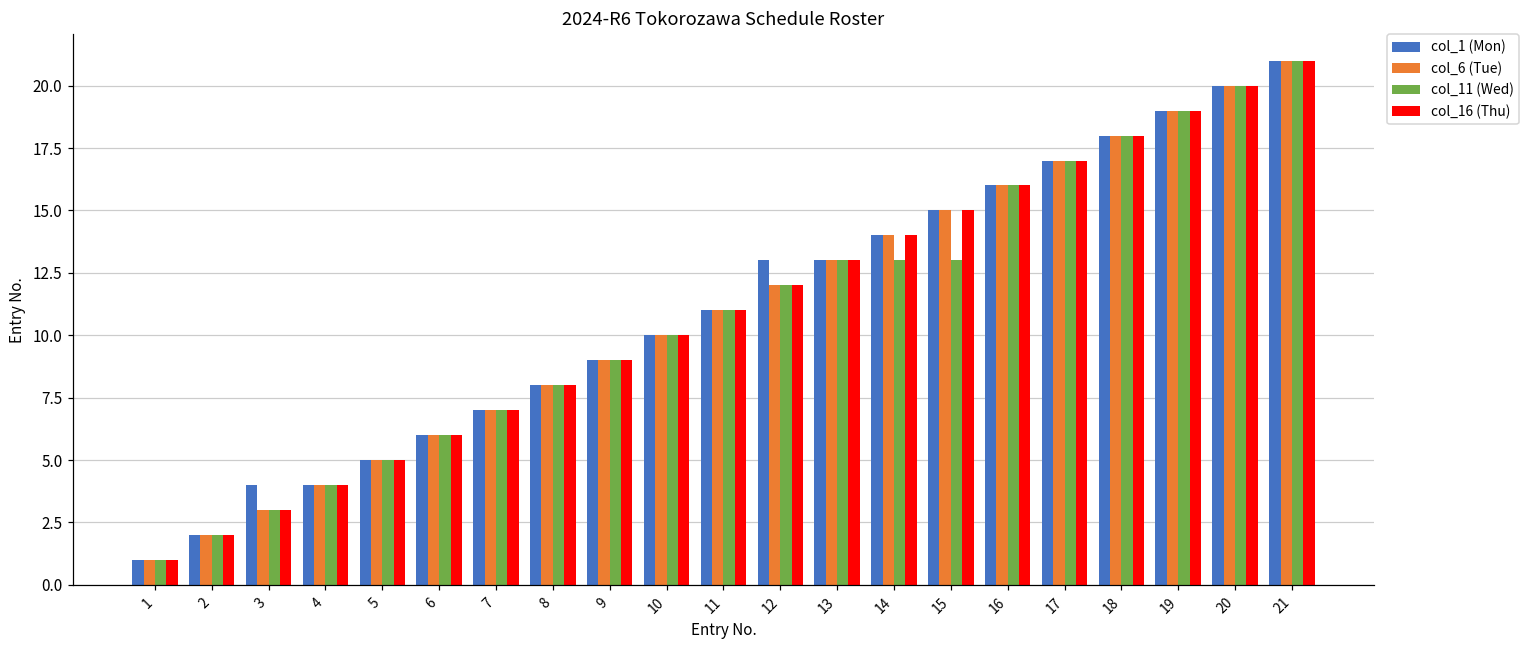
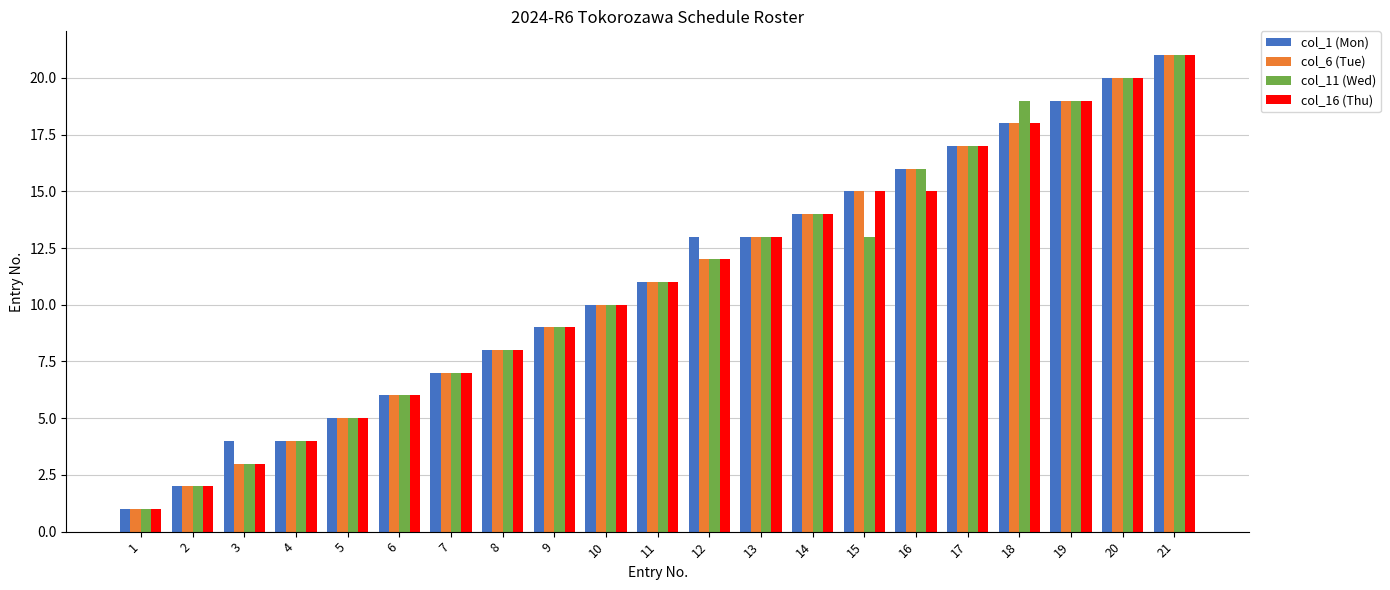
  {
    "col_1 (Mon)": {
      "1": 1,
      "2": 2,
      "3": 4,
      "4": 4,
      "5": 5,
      "6": 6,
      "7": 7,
      "8": 8,
      "9": 9,
      "10": 10,
      "11": 11,
      "12": 13,
      "13": 13,
      "14": 14,
      "15": 15,
      "16": 16,
      "17": 17,
      "18": 18,
      "19": 19,
      "20": 20,
      "21": 21
    },
    "col_6 (Tue)": {
      "1": 1,
      "2": 2,
      "3": 3,
      "4": 4,
      "5": 5,
      "6": 6,
      "7": 7,
      "8": 8,
      "9": 9,
      "10": 10,
      "11": 11,
      "12": 12,
      "13": 13,
      "14": 14,
      "15": 15,
      "16": 16,
      "17": 17,
      "18": 18,
      "19": 19,
      "20": 20,
      "21": 21
    },
    "col_11 (Wed)": {
      "1": 1,
      "2": 2,
      "3": 3,
      "4": 4,
      "5": 5,
      "6": 6,
      "7": 7,
      "8": 8,
      "9": 9,
      "10": 10,
      "11": 11,
      "12": 12,
      "13": 13,
-     "14": 13,
+     "14": 14,
      "15": 13,
      "16": 16,
      "17": 17,
-     "18": 18,
+     "18": 19,
      "19": 19,
      "20": 20,
      "21": 21
    },
    "col_16 (Thu)": {
      "1": 1,
      "2": 2,
      "3": 3,
      "4": 4,
      "5": 5,
      "6": 6,
      "7": 7,
      "8": 8,
      "9": 9,
      "10": 10,
      "11": 11,
      "12": 12,
      "13": 13,
      "14": 14,
      "15": 15,
-     "16": 16,
+     "16": 15,
      "17": 17,
      "18": 18,
      "19": 19,
      "20": 20,
      "21": 21
    }
  }
